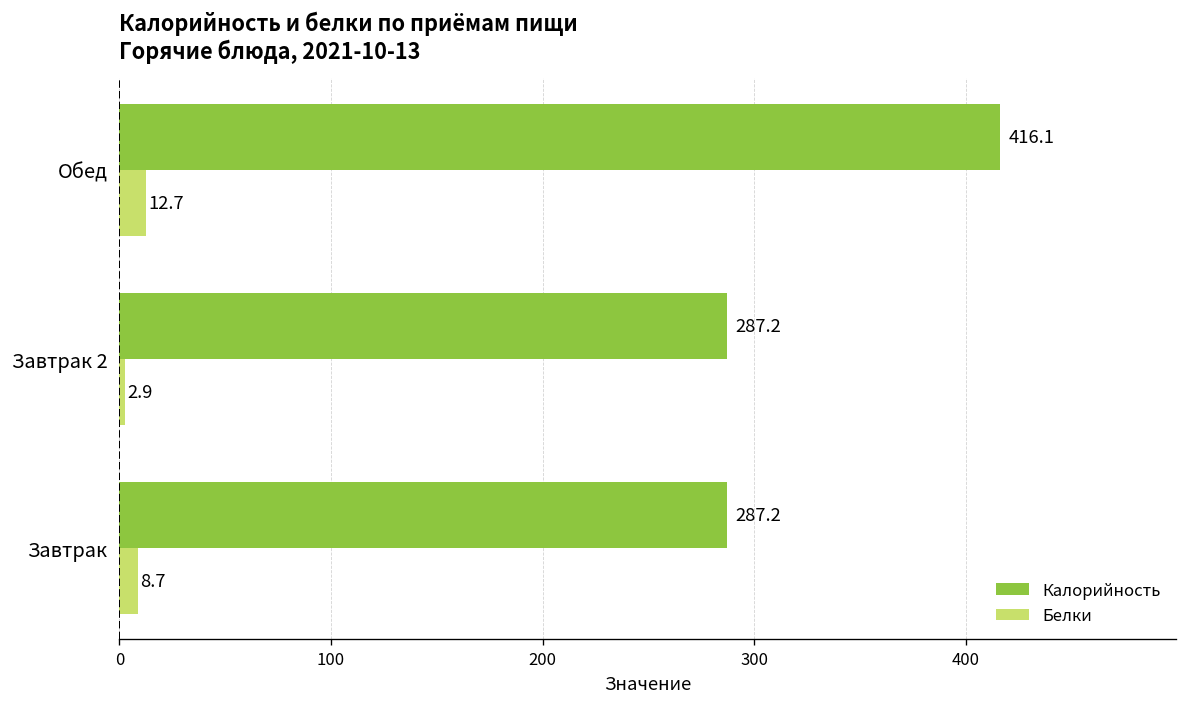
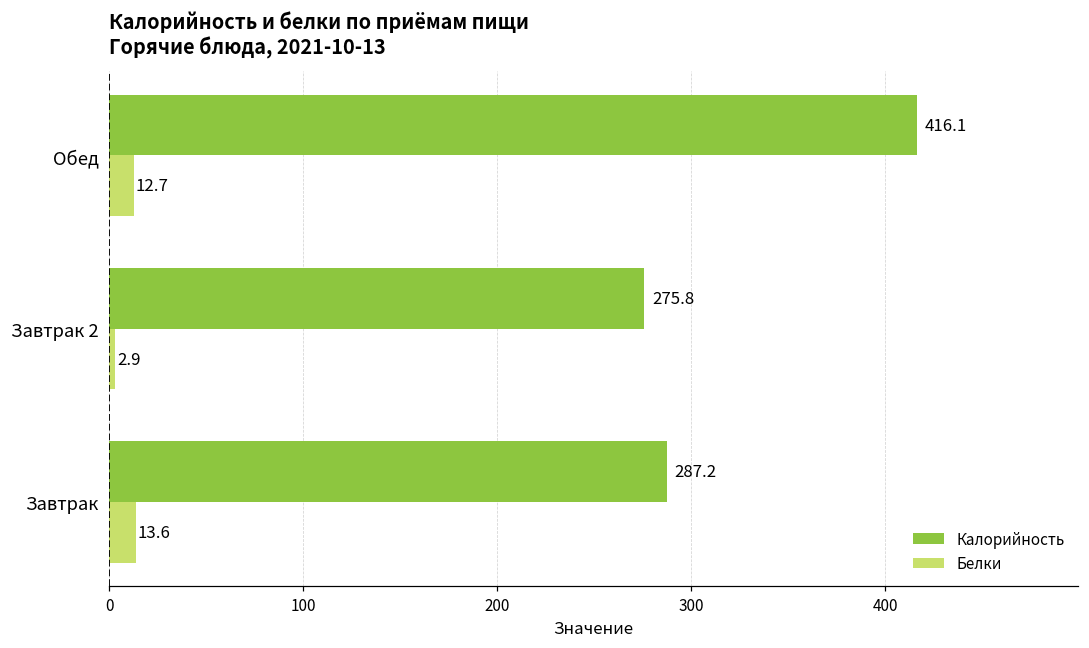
  {
    "Калорийность": {
      "Обед": 416.1,
-     "Завтрак 2": 287.2,
+     "Завтрак 2": 275.8,
      "Завтрак": 287.2
    },
    "Белки": {
      "Обед": 12.7,
      "Завтрак 2": 2.9,
-     "Завтрак": 8.7
+     "Завтрак": 13.6
    }
  }
